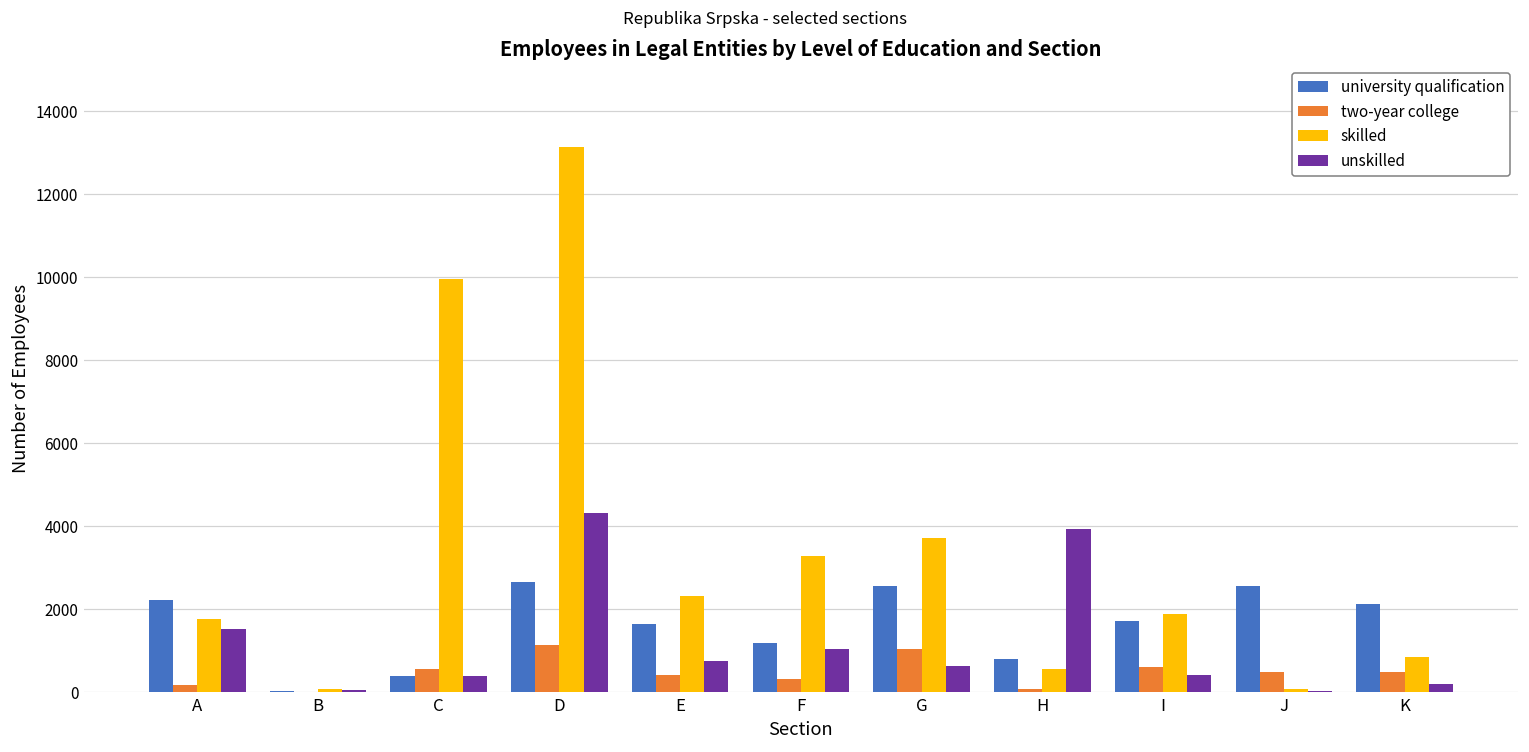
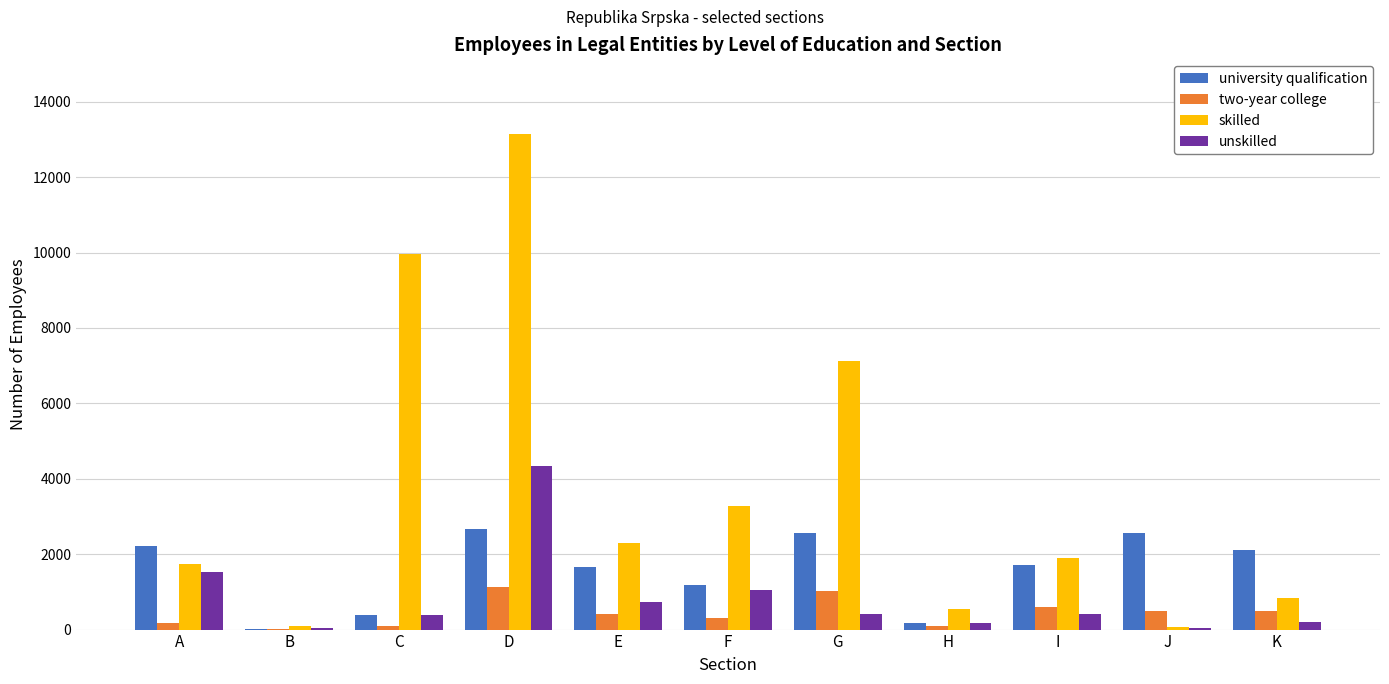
  {
    "university qualification": {
      "A": 2200,
      "C": 400,
      "D": 2700,
      "E": 1600,
      "F": 1200,
      "G": 2500,
-     "H": 800,
+     "H": 200,
      "I": 1700,
      "J": 2600,
      "K": 2100
    },
    "two-year college": {
      "A": 200,
-     "C": 600,
+     "C": 100,
      "D": 1100,
      "E": 400,
      "F": 300,
      "G": 1000,
      "H": 100,
      "I": 600,
      "J": 500,
      "K": 500
    },
    "skilled": {
      "A": 1800,
      "B": 100,
      "C": 10000,
      "D": 13200,
      "E": 2300,
      "F": 3300,
-     "G": 3700,
+     "G": 7100,
      "H": 600,
      "I": 1900,
      "J": 100,
      "K": 800
    },
    "unskilled": {
      "A": 1500,
      "C": 400,
      "D": 4300,
      "E": 700,
      "F": 1000,
-     "G": 600,
-     "H": 3900,
+     "G": 400,
+     "H": 200,
      "I": 400,
      "K": 200
    }
  }
